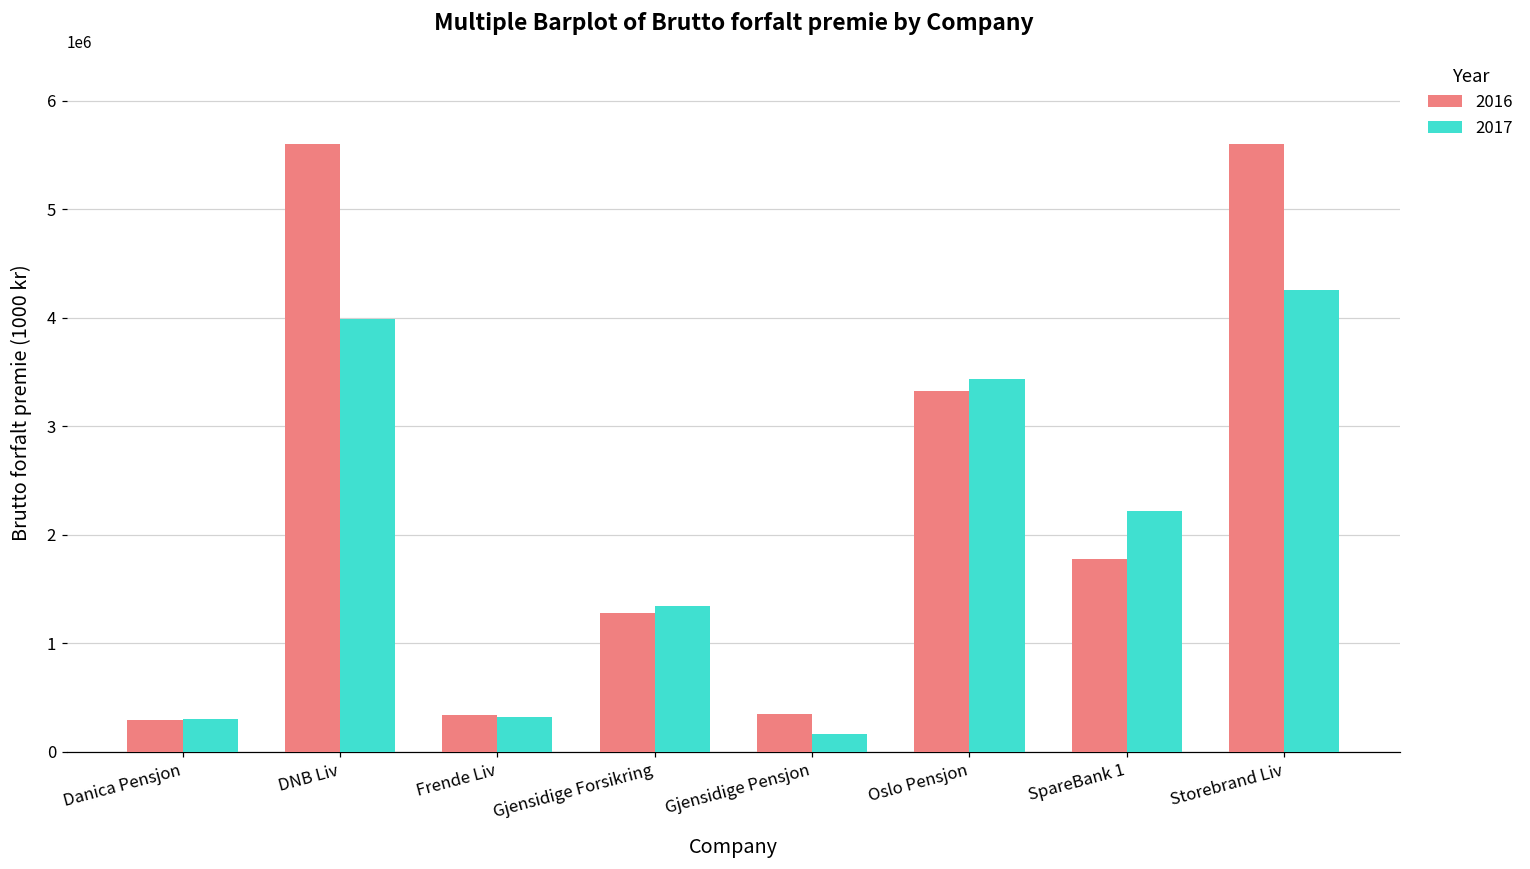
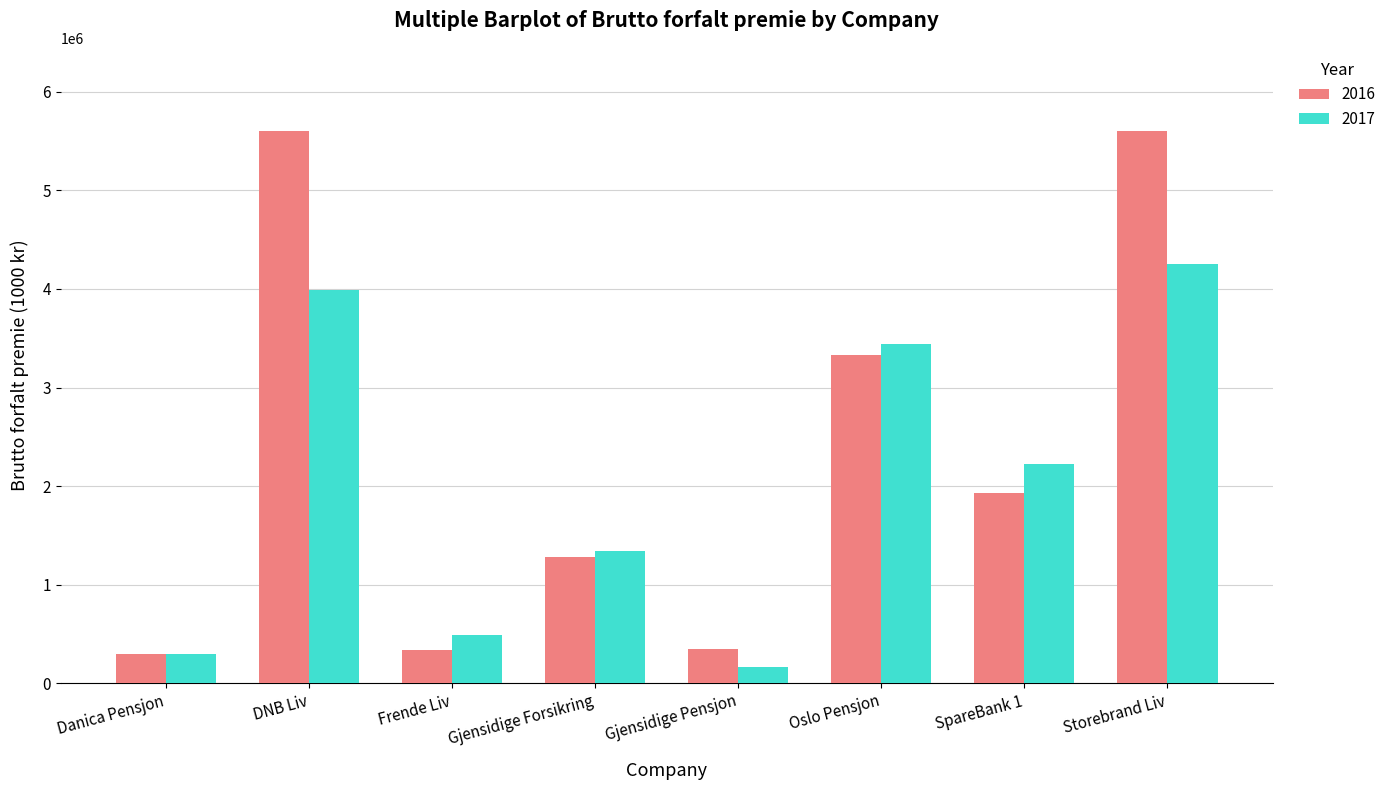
  {
    "2016": {
      "Danica Pensjon": 300000,
      "DNB Liv": 5600000,
      "Frende Liv": 300000,
      "Gjensidige Forsikring": 1300000,
      "Gjensidige Pensjon": 300000,
      "Oslo Pensjon": 3300000,
-     "SpareBank 1": 1800000,
+     "SpareBank 1": 1900000,
      "Storebrand Liv": 5600000
    },
    "2017": {
      "Danica Pensjon": 300000,
      "DNB Liv": 4000000,
-     "Frende Liv": 300000,
+     "Frende Liv": 500000,
      "Gjensidige Forsikring": 1300000,
      "Gjensidige Pensjon": 200000,
      "Oslo Pensjon": 3400000,
      "SpareBank 1": 2200000,
      "Storebrand Liv": 4300000
    }
  }
